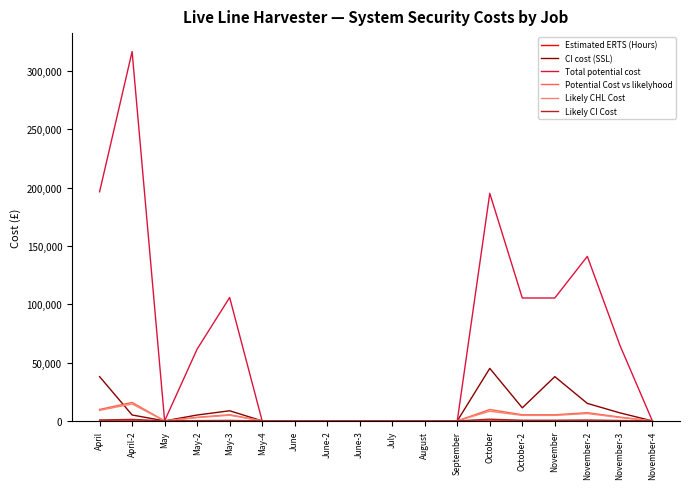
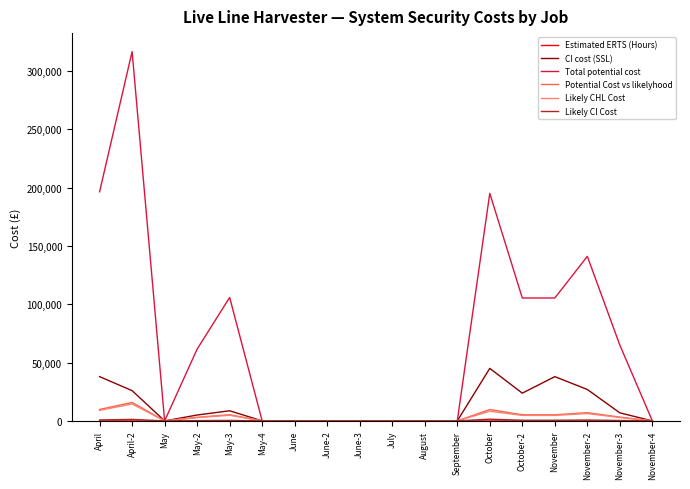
  {
    "CI cost (SSL)": {
      "April": "38,000",
-     "April-2": "5,000",
+     "April-2": "26,000",
      "May-3": "9,000",
      "October": "45,000",
-     "October-2": "11,000",
+     "October-2": "24,000",
      "November": "38,000",
-     "November-2": "15,000",
+     "November-2": "27,000",
      "November-3": "7,000"
    }
  }
